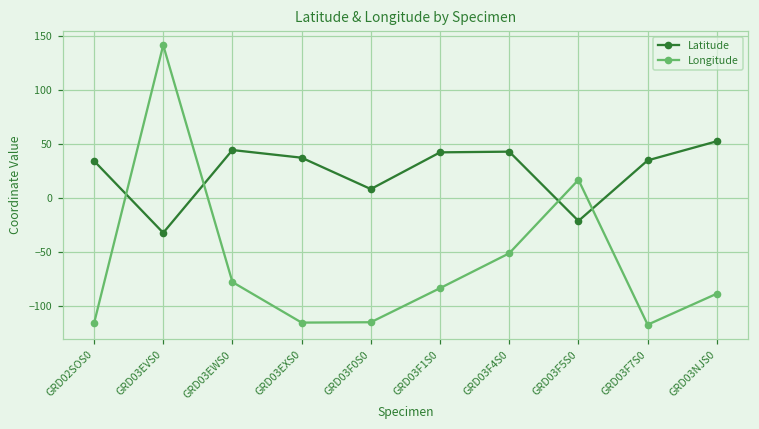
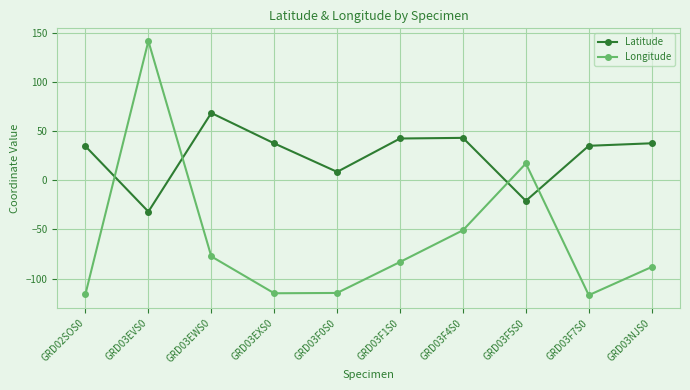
  {
    "Latitude": {
      "GRD02SOS0": 30,
      "GRD03EVS0": -30,
-     "GRD03EWS0": 40,
+     "GRD03EWS0": 70,
      "GRD03EXS0": 40,
      "GRD03F0S0": 10,
      "GRD03F1S0": 40,
      "GRD03F4S0": 40,
      "GRD03F5S0": -20,
      "GRD03F7S0": 30,
-     "GRD03NJS0": 50
+     "GRD03NJS0": 40
    },
    "Longitude": {
      "GRD02SOS0": -120,
      "GRD03EVS0": 140,
      "GRD03EWS0": -80,
      "GRD03EXS0": -110,
      "GRD03F0S0": -110,
      "GRD03F1S0": -80,
      "GRD03F4S0": -50,
      "GRD03F5S0": 20,
      "GRD03F7S0": -120,
      "GRD03NJS0": -90
    }
  }
